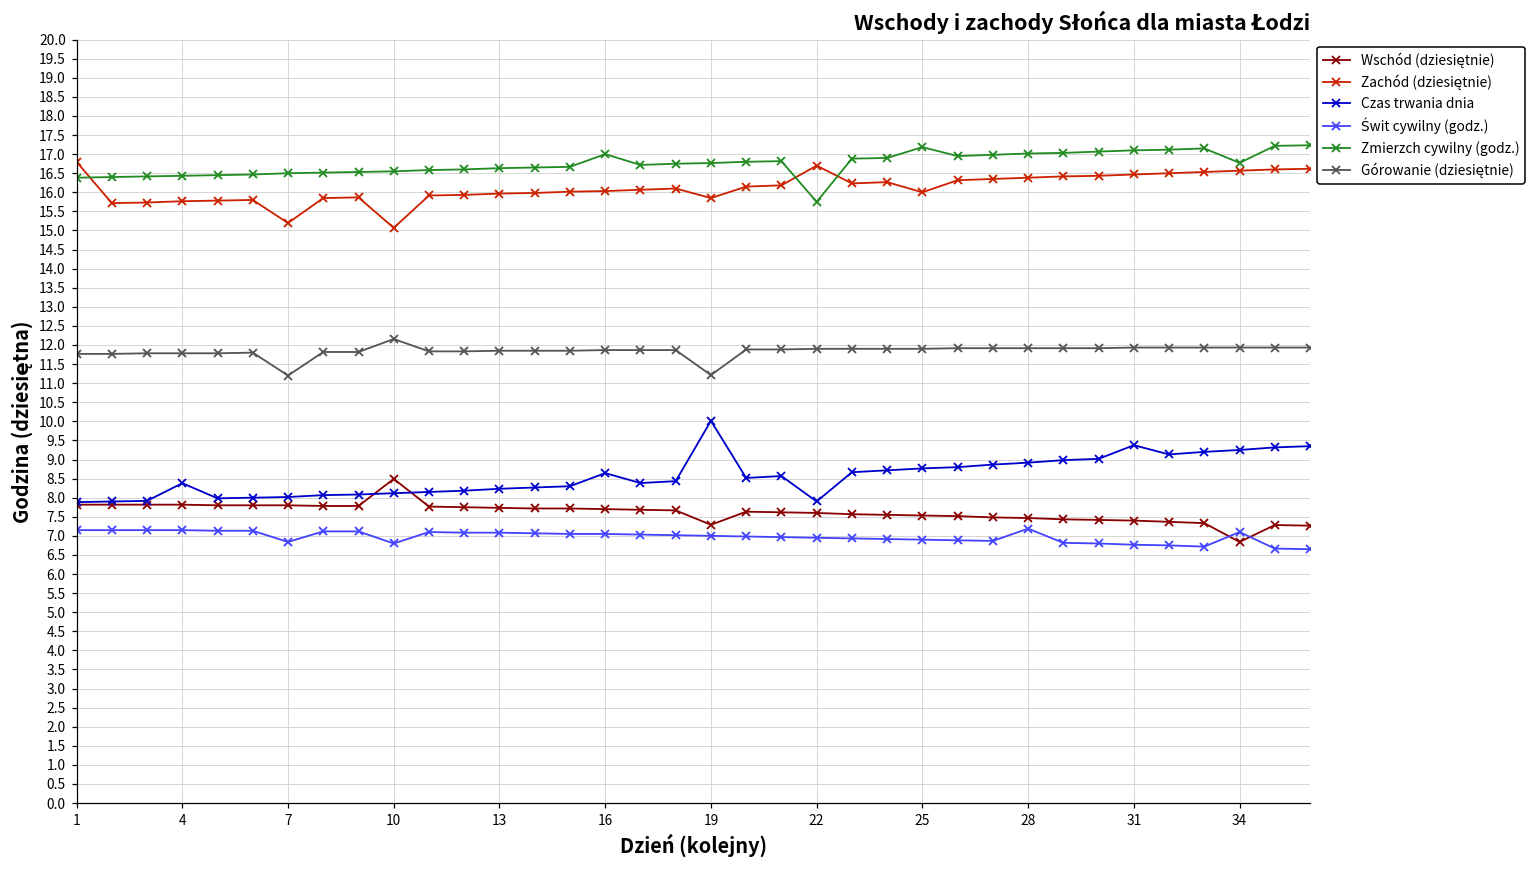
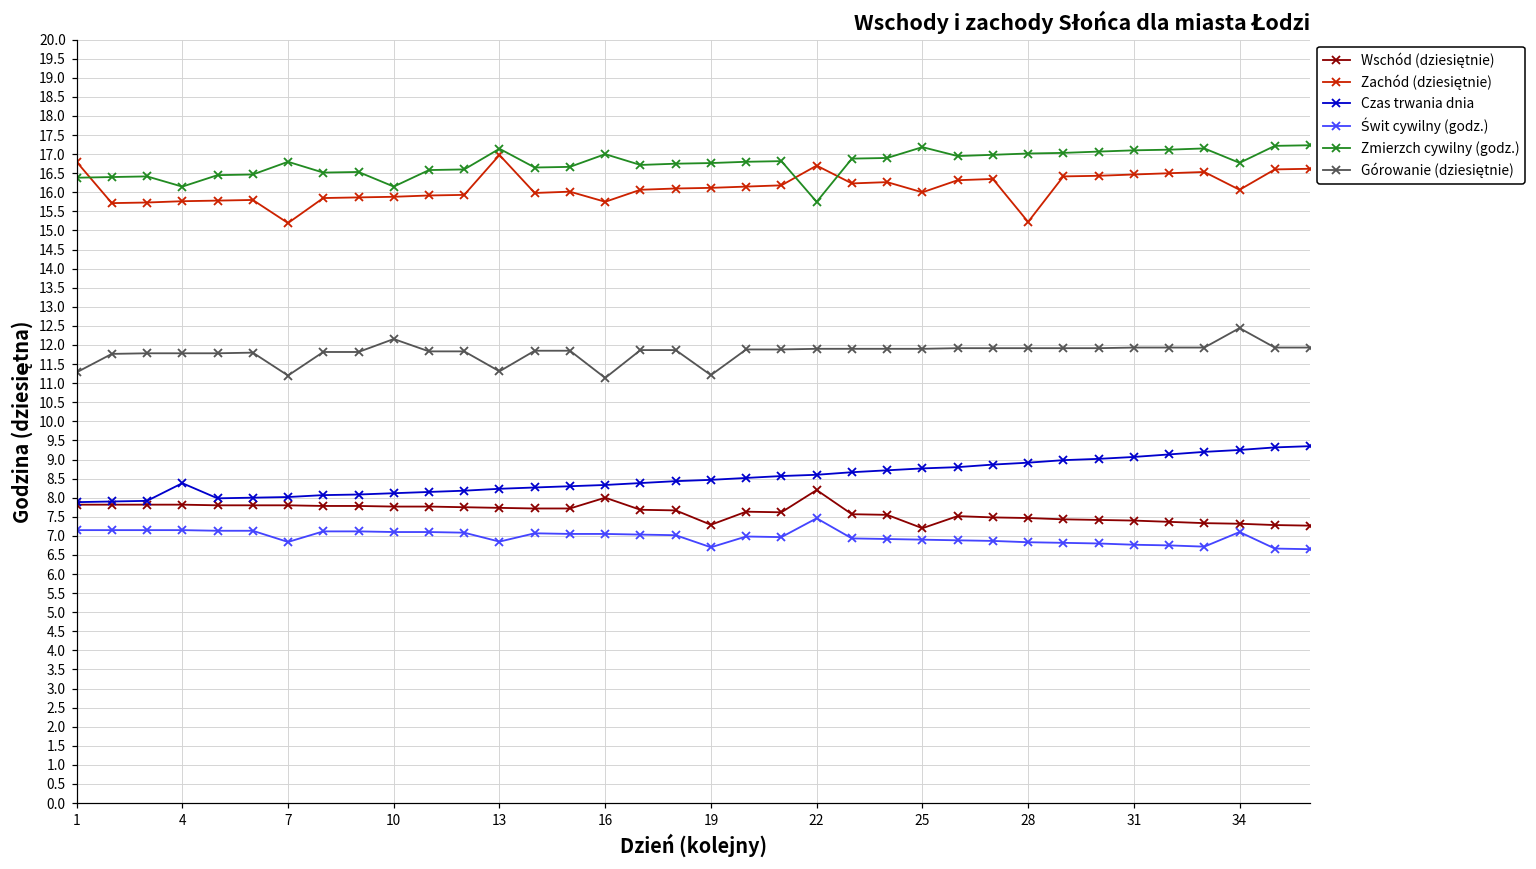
  {
    "Wschód (dziesiętnie)": {
      "4": 7.8,
      "7": 7.8,
-     "10": 8.5,
+     "10": 7.8,
      "13": 7.7,
-     "16": 7.7,
+     "16": 8.0,
      "19": 7.3,
-     "22": 7.6,
-     "25": 7.5,
+     "22": 8.2,
+     "25": 7.2,
      "28": 7.5,
      "31": 7.4,
-     "34": 6.8
+     "34": 7.3
    },
    "Zachód (dziesiętnie)": {
      "1": 16.8,
      "4": 15.8,
      "7": 15.2,
-     "10": 15.1,
-     "13": 16.0,
-     "16": 16.0,
-     "19": 15.8,
+     "10": 15.9,
+     "13": 17.0,
+     "16": 15.8,
+     "19": 16.1,
      "22": 16.7,
      "25": 16.0,
-     "28": 16.4,
+     "28": 15.2,
      "31": 16.5,
-     "34": 16.6
+     "34": 16.1
    },
    "Czas trwania dnia": {
      "4": 8.4,
      "7": 8.0,
      "10": 8.1,
      "13": 8.2,
-     "16": 8.6,
-     "19": 10.0,
-     "22": 7.9,
+     "16": 8.3,
+     "19": 8.5,
+     "22": 8.6,
      "25": 8.8,
      "28": 8.9,
-     "31": 9.4,
+     "31": 9.1,
      "34": 9.3
    },
    "Świt cywilny (godz.)": {
      "1": 7.2,
      "4": 7.2,
      "7": 6.8,
-     "10": 6.8,
-     "13": 7.1,
+     "10": 7.1,
+     "13": 6.8,
      "16": 7.1,
-     "19": 7.0,
-     "22": 7.0,
+     "19": 6.7,
+     "22": 7.5,
      "25": 6.9,
-     "28": 7.2,
+     "28": 6.8,
      "31": 6.8,
      "34": 7.1
    },
    "Zmierzch cywilny (godz.)": {
      "1": 16.4,
-     "4": 16.4,
-     "7": 16.5,
-     "10": 16.6,
-     "13": 16.6,
+     "4": 16.1,
+     "7": 16.8,
+     "10": 16.2,
+     "13": 17.1,
      "16": 17.0,
      "19": 16.8,
      "22": 15.8,
      "25": 17.2,
      "28": 17.0,
      "31": 17.1,
      "34": 16.8
    },
    "Górowanie (dziesiętnie)": {
-     "1": 11.8,
+     "1": 11.3,
      "4": 11.8,
      "7": 11.2,
      "10": 12.2,
-     "13": 11.9,
-     "16": 11.9,
+     "13": 11.3,
+     "16": 11.1,
      "19": 11.2,
      "22": 11.9,
      "25": 11.9,
      "28": 11.9,
      "31": 11.9,
-     "34": 11.9
+     "34": 12.4
    }
  }
